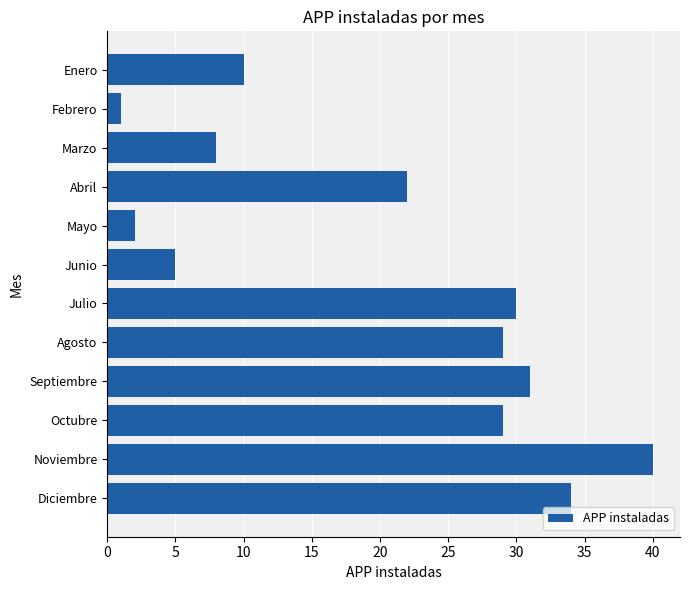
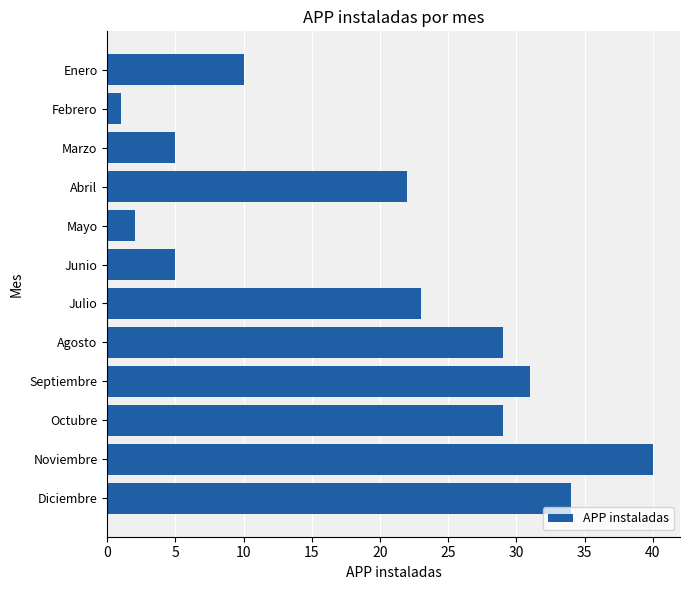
  {
    "Enero": 10,
    "Febrero": 1,
-   "Marzo": 8,
+   "Marzo": 5,
    "Abril": 22,
    "Mayo": 2,
    "Junio": 5,
-   "Julio": 30,
+   "Julio": 23,
    "Agosto": 29,
    "Septiembre": 31,
    "Octubre": 29,
    "Noviembre": 40,
    "Diciembre": 34
  }
